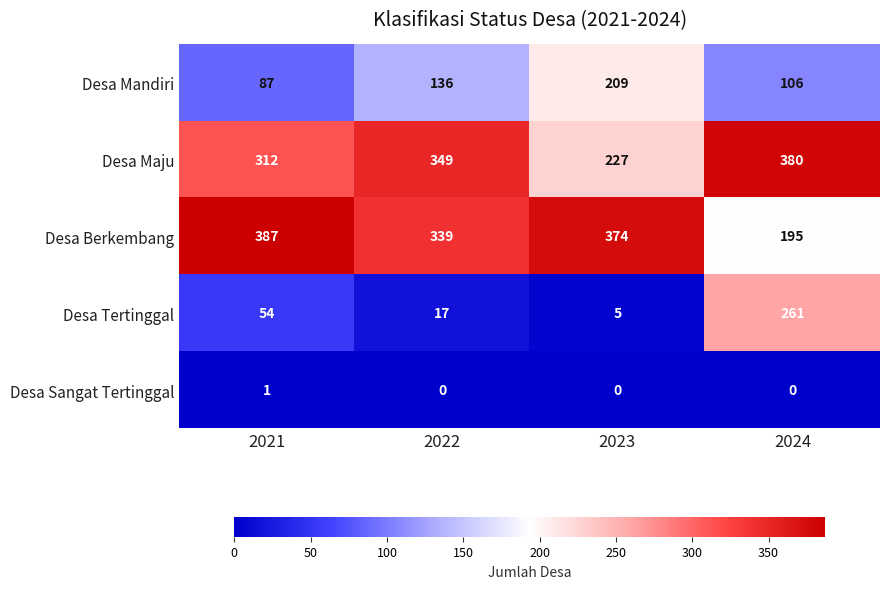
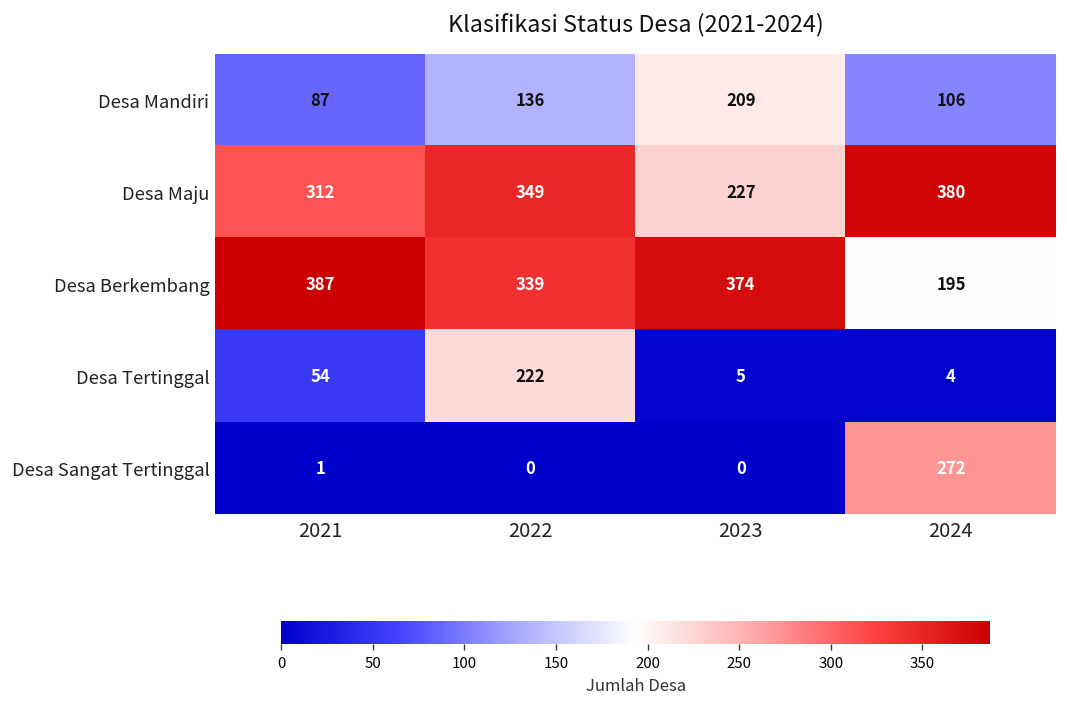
  {
    "Desa Mandiri": {
      "2021": 87,
      "2022": 136,
      "2023": 209,
      "2024": 106
    },
    "Desa Maju": {
      "2021": 312,
      "2022": 349,
      "2023": 227,
      "2024": 380
    },
    "Desa Berkembang": {
      "2021": 387,
      "2022": 339,
      "2023": 374,
      "2024": 195
    },
    "Desa Tertinggal": {
      "2021": 54,
-     "2022": 17,
+     "2022": 222,
      "2023": 5,
-     "2024": 261
+     "2024": 4
    },
    "Desa Sangat Tertinggal": {
      "2021": 1,
      "2022": 0,
      "2023": 0,
-     "2024": 0
+     "2024": 272
    }
  }
